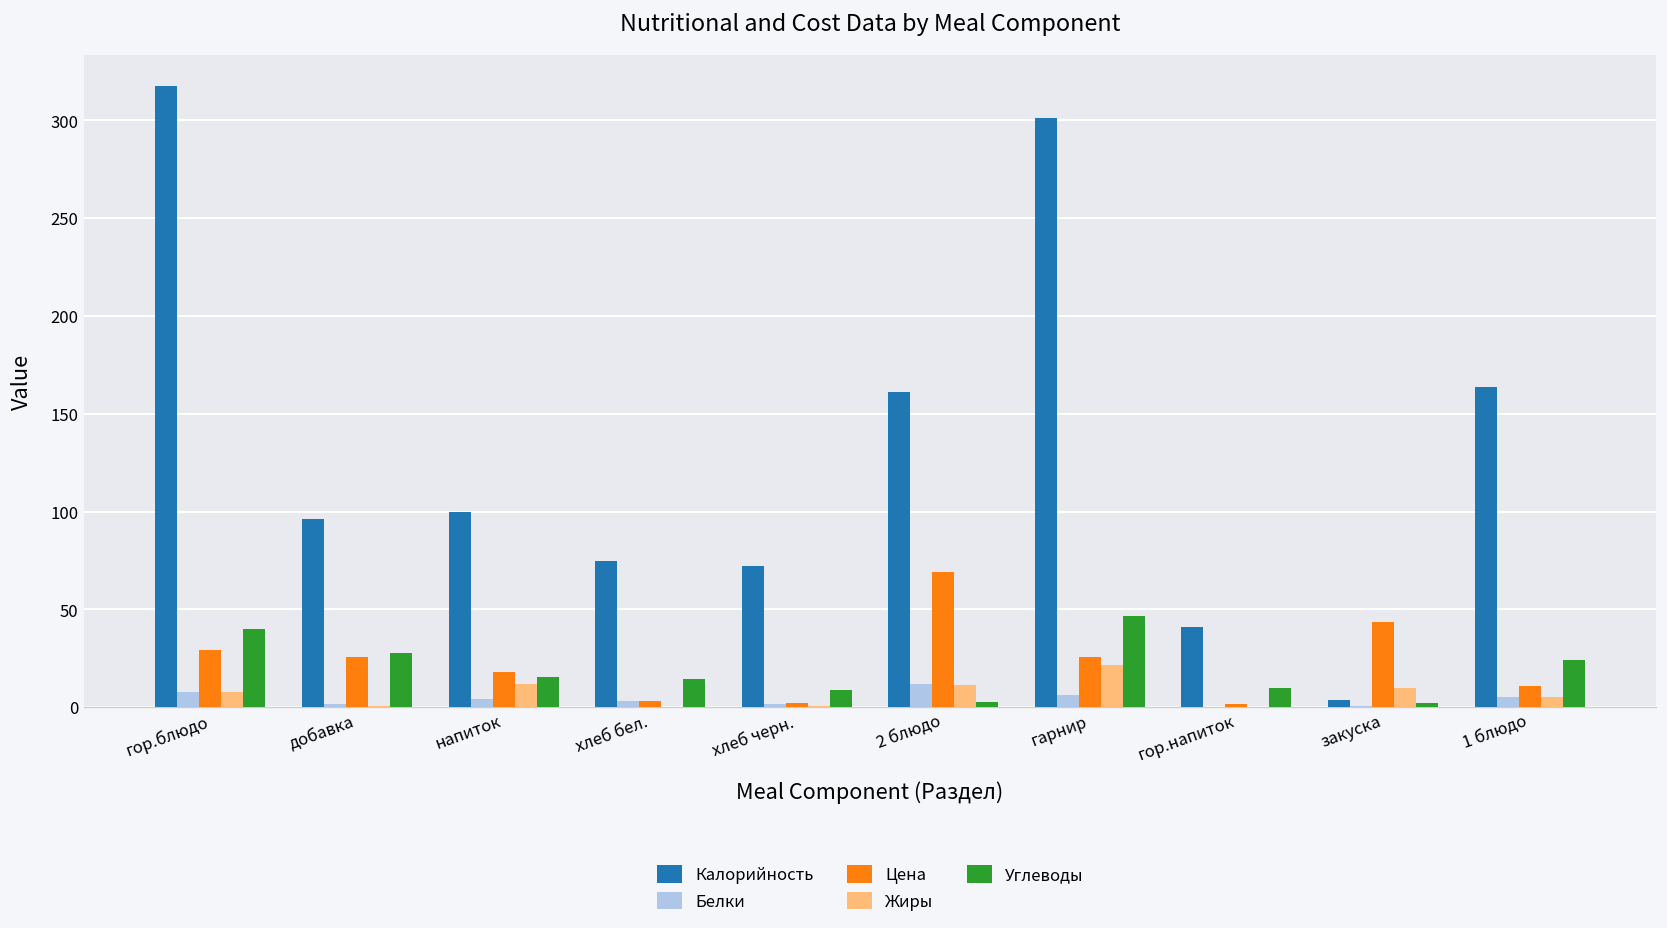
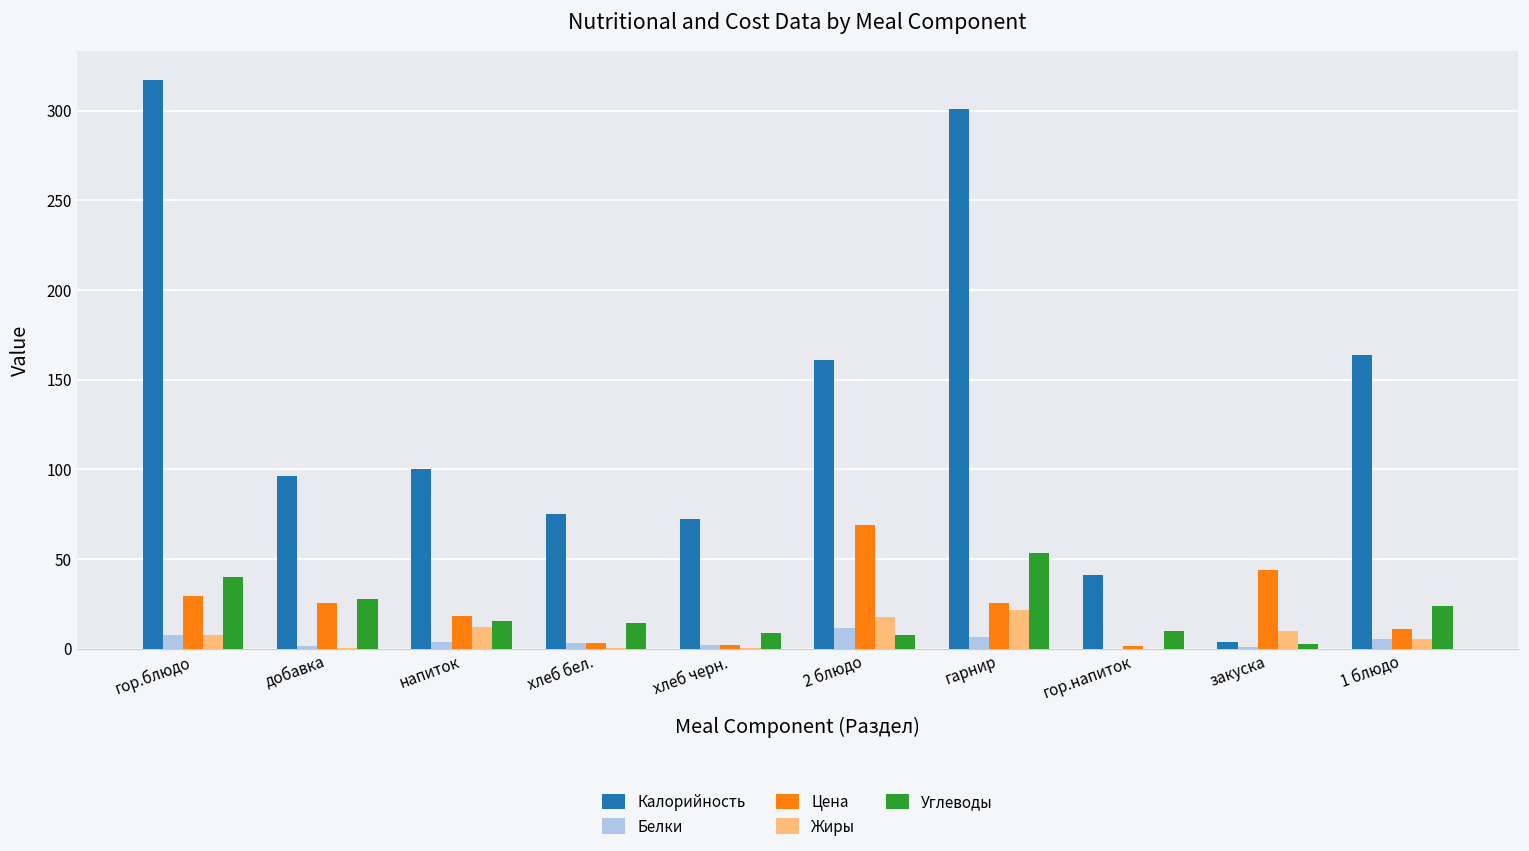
  {
    "Калорийность": {
      "гор.блюдо": 317,
      "добавка": 96,
      "напиток": 100,
      "хлеб бел.": 75,
      "хлеб черн.": 72,
      "2 блюдо": 161,
      "гарнир": 301,
      "гор.напиток": 41,
      "закуска": 4,
      "1 блюдо": 164
    },
    "Белки": {
      "гор.блюдо": 8,
      "напиток": 4,
      "хлеб бел.": 3,
      "хлеб черн.": 2,
      "2 блюдо": 12,
      "гарнир": 6,
      "гор.напиток": 0,
      "1 блюдо": 5
    },
    "Цена": {
      "гор.блюдо": 29,
      "добавка": 26,
      "напиток": 18,
      "хлеб бел.": 3,
      "хлеб черн.": 2,
      "2 блюдо": 69,
      "гарнир": 25,
      "гор.напиток": 2,
      "закуска": 44,
      "1 блюдо": 11
    },
    "Жиры": {
      "гор.блюдо": 8,
      "напиток": 12,
-     "2 блюдо": 11,
+     "2 блюдо": 17,
      "гарнир": 22,
      "гор.напиток": 0,
      "закуска": 10,
      "1 блюдо": 5
    },
    "Углеводы": {
      "гор.блюдо": 40,
      "добавка": 28,
      "напиток": 15,
      "хлеб бел.": 14,
      "хлеб черн.": 9,
-     "2 блюдо": 3,
-     "гарнир": 47,
+     "2 блюдо": 8,
+     "гарнир": 53,
      "гор.напиток": 10,
      "закуска": 2,
      "1 блюдо": 24
    }
  }
